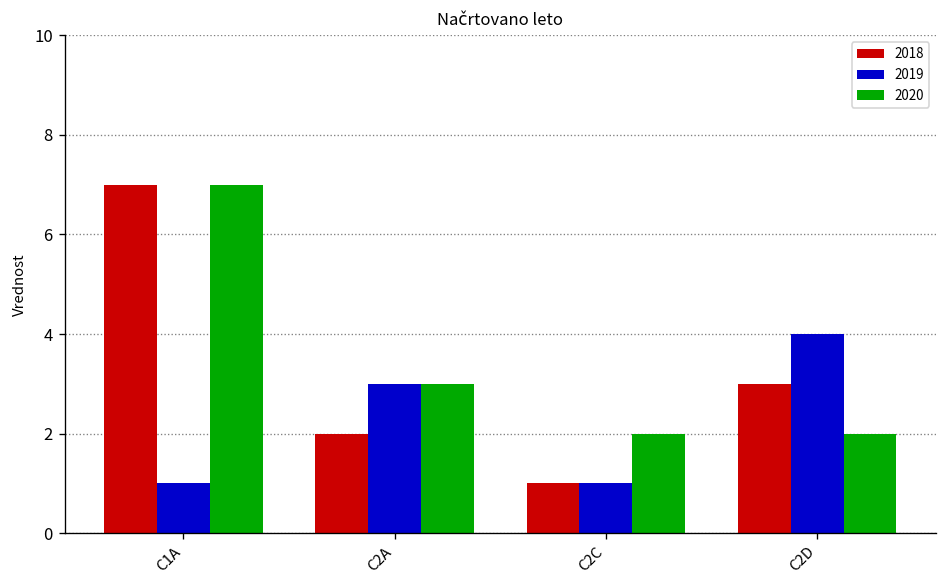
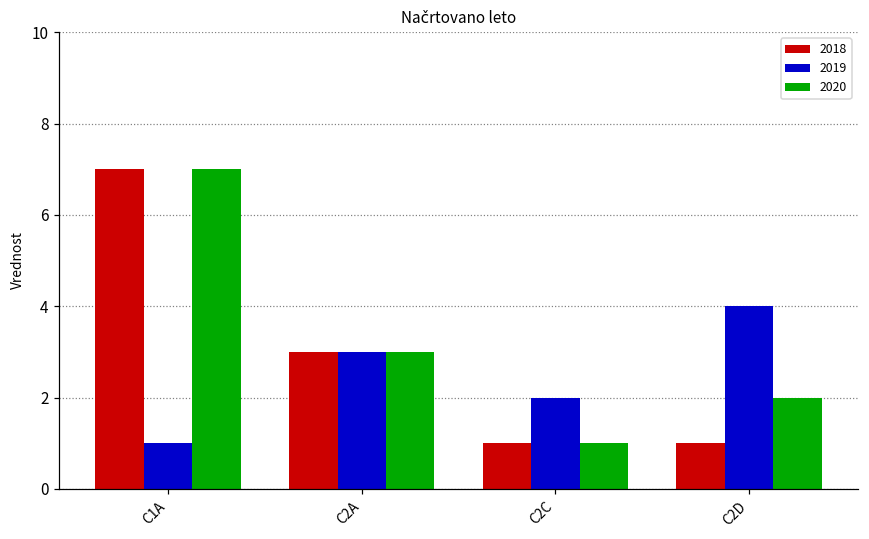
  {
    "2018": {
      "C1A": 7,
-     "C2A": 2,
+     "C2A": 3,
      "C2C": 1,
-     "C2D": 3
+     "C2D": 1
    },
    "2019": {
      "C1A": 1,
      "C2A": 3,
-     "C2C": 1,
+     "C2C": 2,
      "C2D": 4
    },
    "2020": {
      "C1A": 7,
      "C2A": 3,
-     "C2C": 2,
+     "C2C": 1,
      "C2D": 2
    }
  }
